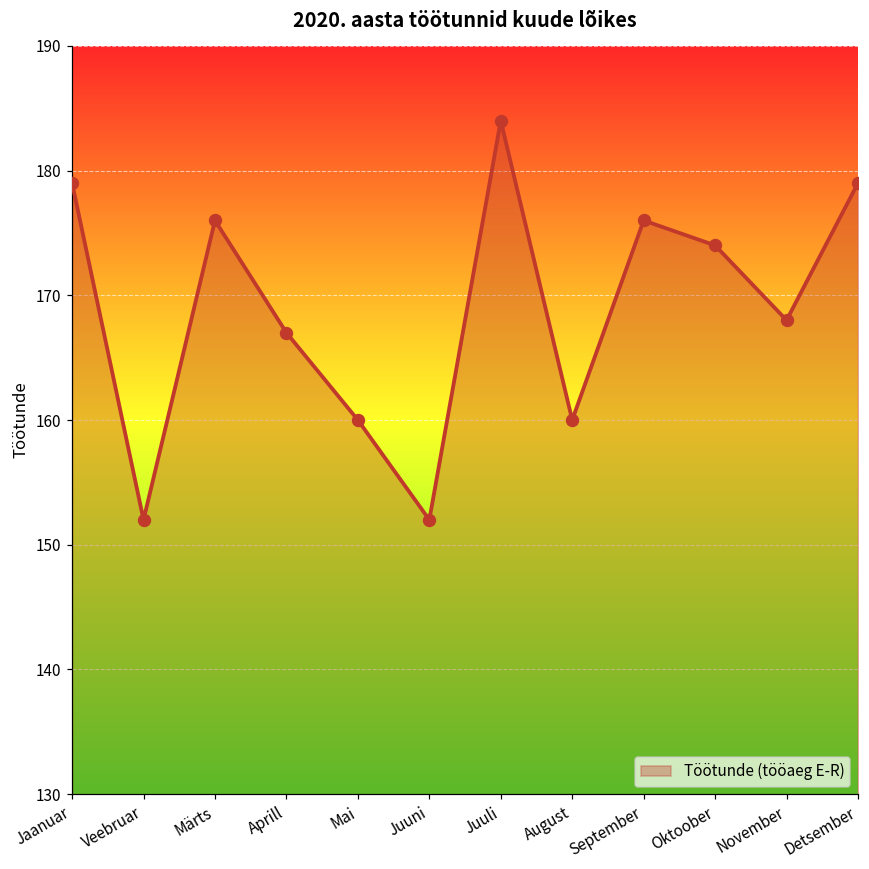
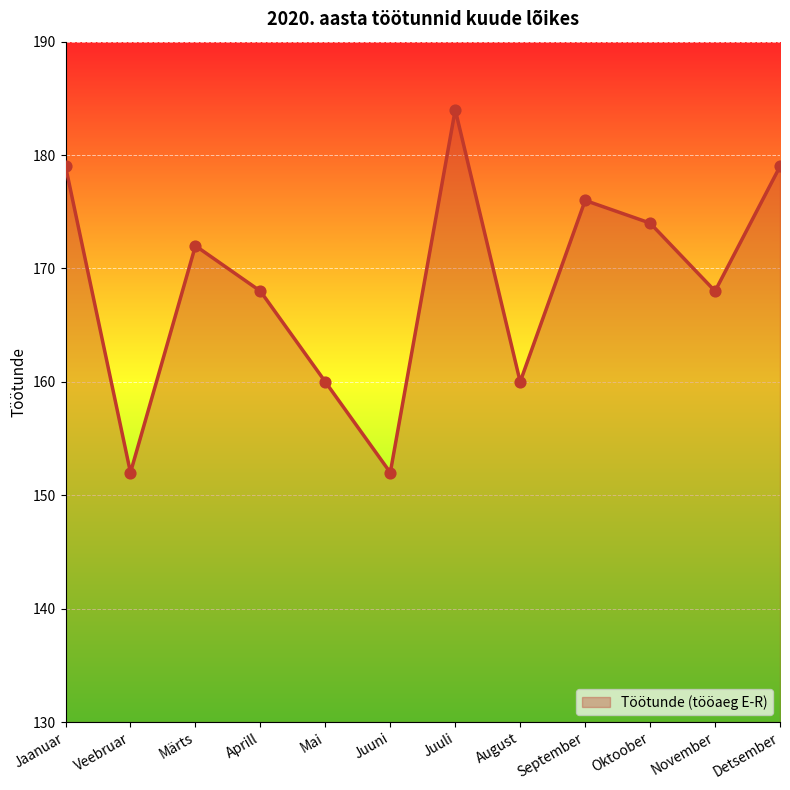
  {
    "Jaanuar": 179,
    "Veebruar": 152,
-   "Märts": 176,
-   "Aprill": 167,
+   "Märts": 172,
+   "Aprill": 168,
    "Mai": 160,
    "Juuni": 152,
    "Juuli": 184,
    "August": 160,
    "September": 176,
    "Oktoober": 174,
    "November": 168,
    "Detsember": 179
  }
